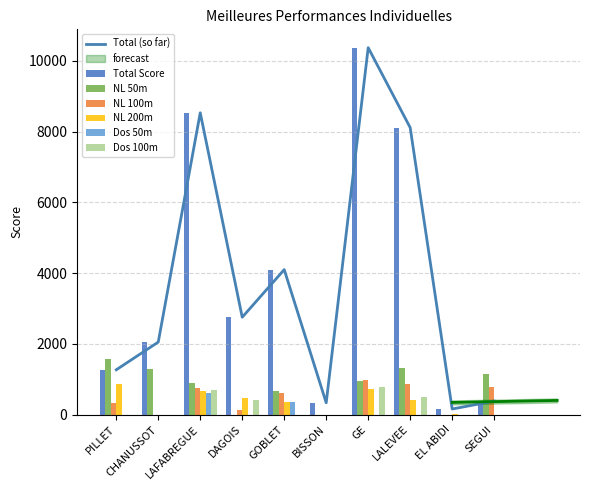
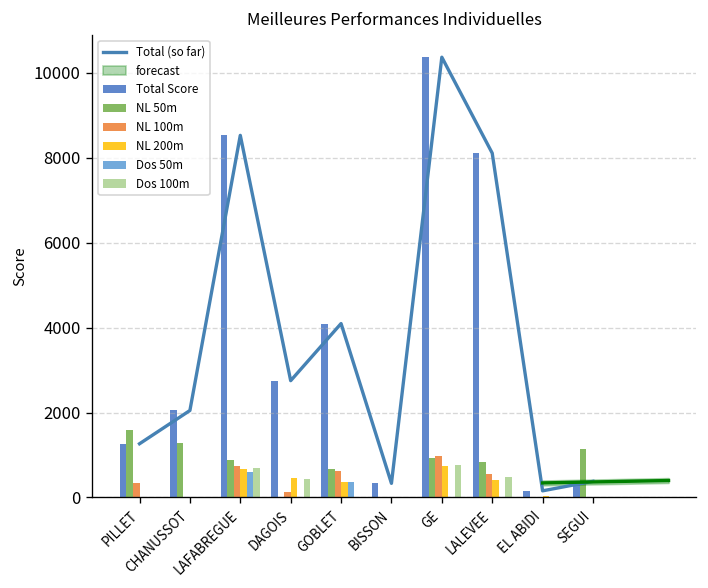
  {
    "NL 50m": {
      "PILLET": 1600,
      "CHANUSSOT": 1300,
      "LAFABREGUE": 900,
      "DAGOIS": 0,
      "GOBLET": 700,
      "BISSON": 0,
      "GE": 900,
-     "LALEVEE": 1300,
+     "LALEVEE": 800,
      "EL ABIDI": 0,
      "SEGUI": 1100
    },
    "NL 100m": {
      "PILLET": 300,
      "CHANUSSOT": 0,
      "LAFABREGUE": 700,
      "DAGOIS": 100,
      "GOBLET": 600,
      "BISSON": 0,
      "GE": 1000,
-     "LALEVEE": 900,
+     "LALEVEE": 500,
      "EL ABIDI": 0,
-     "SEGUI": 800
+     "SEGUI": 0
    },
    "NL 200m": {
-     "PILLET": 900,
+     "PILLET": 0,
      "CHANUSSOT": 0,
      "LAFABREGUE": 700,
      "DAGOIS": 500,
      "GOBLET": 400,
      "BISSON": 0,
      "GE": 700,
      "LALEVEE": 400,
      "SEGUI": 0
    }
  }
